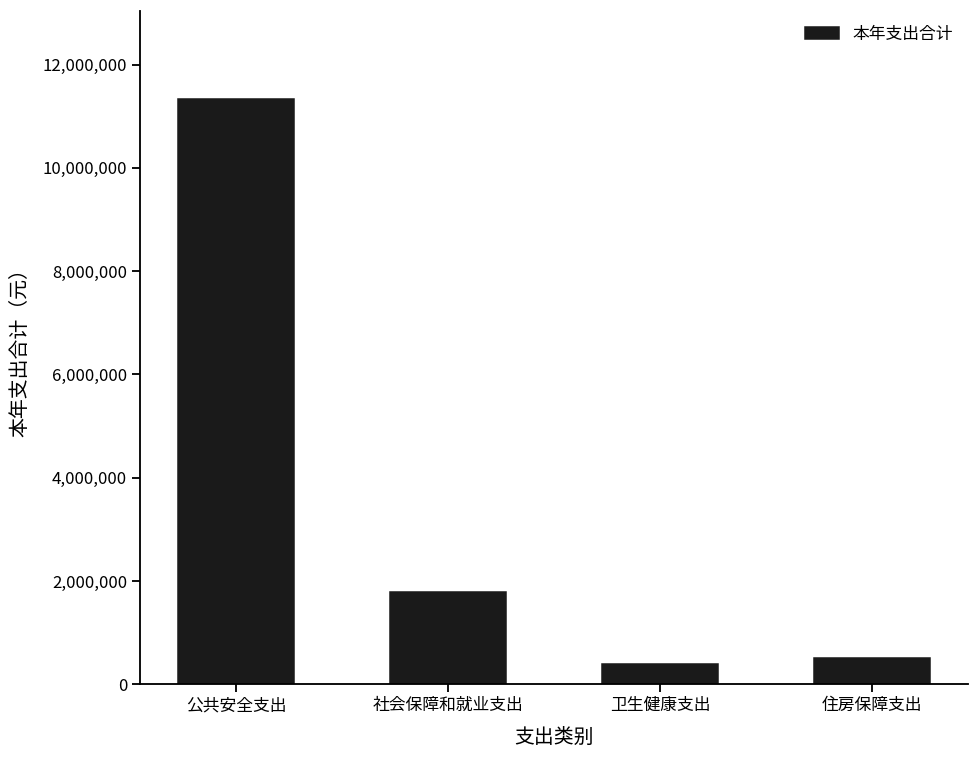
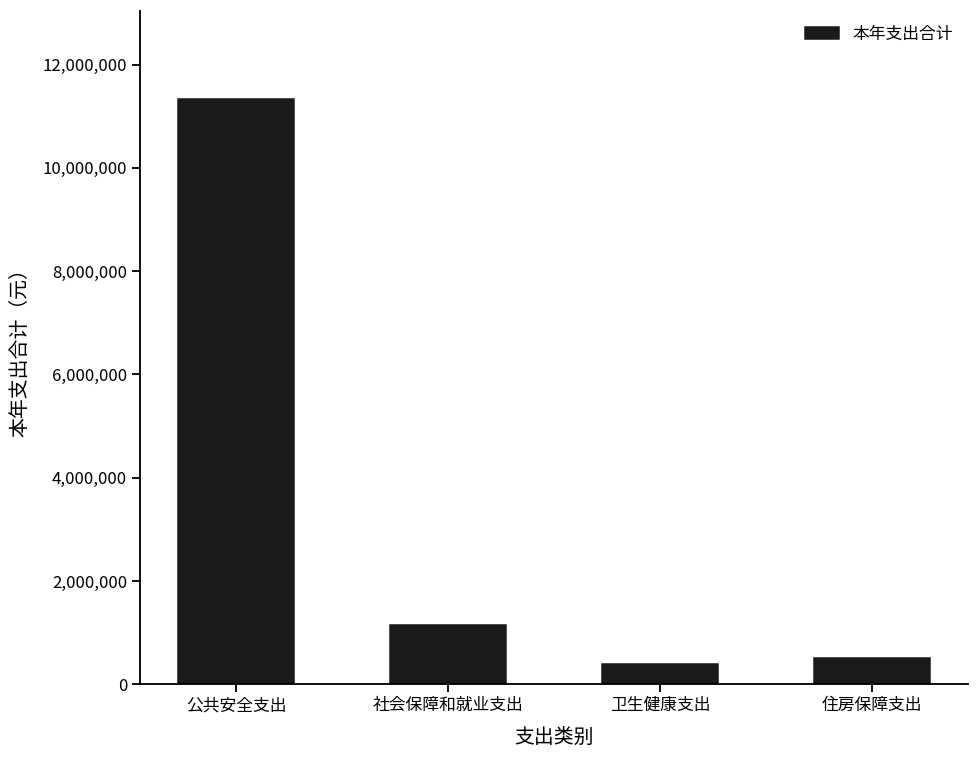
  {
    "公共安全支出": "11,300,000",
-   "社会保障和就业支出": "1,800,000",
+   "社会保障和就业支出": "1,100,000",
    "卫生健康支出": "400,000",
    "住房保障支出": "500,000"
  }
